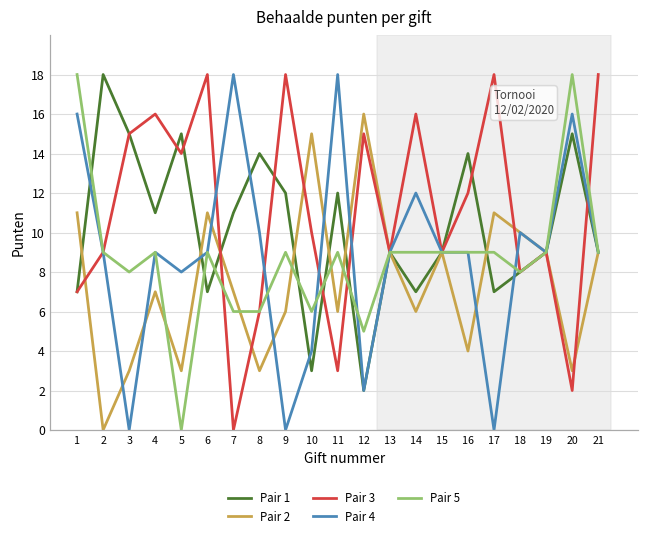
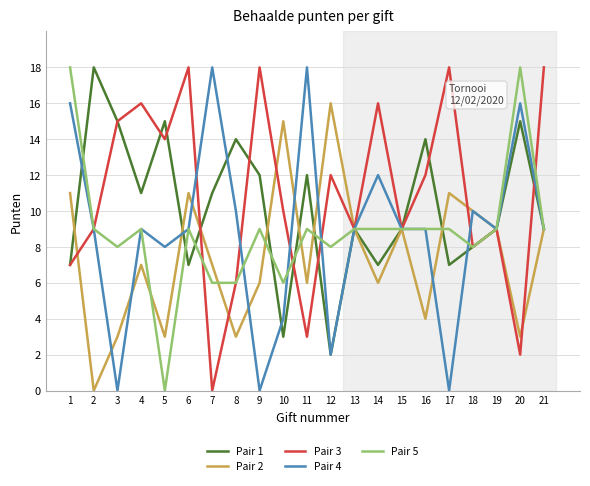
  {
    "Pair 1": {
      "2": 18,
      "4": 11,
      "5": 15,
      "6": 7,
      "7": 11,
      "8": 14,
      "9": 12,
      "10": 3,
      "11": 12,
      "14": 7,
      "16": 14,
      "17": 7,
      "20": 15
    },
    "Pair 2": {
      "1": 11,
      "2": 0,
      "3": 3,
      "4": 7,
      "5": 3,
      "6": 11,
      "7": 7,
      "8": 3,
      "9": 6,
      "10": 15,
      "11": 6,
      "12": 16,
      "14": 6,
      "16": 4,
      "17": 11,
      "20": 3
    },
    "Pair 3": {
      "4": 16,
      "5": 14,
      "6": 18,
      "7": 0,
      "9": 18,
      "10": 10,
      "11": 3,
-     "12": 15,
+     "12": 12,
      "14": 16,
      "16": 12,
      "20": 2,
      "21": 18
    },
    "Pair 4": {
      "1": 16,
      "3": 0,
      "5": 8,
      "7": 18,
      "8": 10,
      "9": 0,
      "10": 4,
      "11": 18,
      "14": 12,
      "17": 0
    },
    "Pair 5": {
      "1": 18,
      "3": 8,
      "5": 0,
      "7": 6,
      "9": 9,
      "10": 6,
      "11": 9,
-     "12": 5,
+     "12": 8,
      "14": 9,
      "17": 9,
      "20": 18
    }
  }
